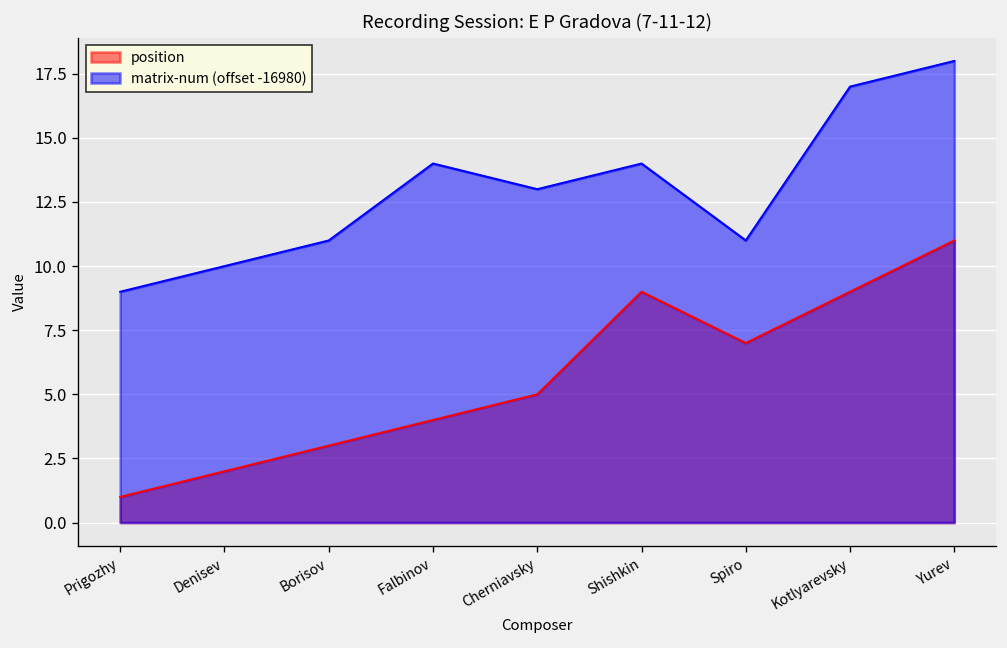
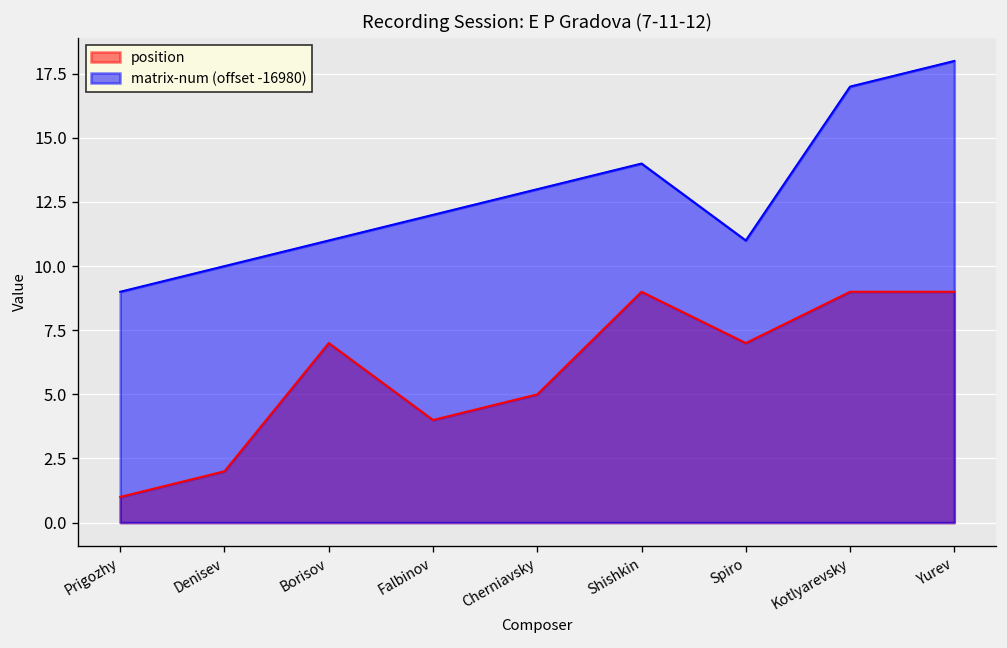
  {
    "position": {
      "Prigozhy": 1,
      "Denisev": 2,
-     "Borisov": 3,
+     "Borisov": 7,
      "Falbinov": 4,
      "Cherniavsky": 5,
      "Shishkin": 9,
      "Spiro": 7,
      "Kotlyarevsky": 9,
-     "Yurev": 11
+     "Yurev": 9
    },
    "matrix-num (offset -16980)": {
      "Prigozhy": 9.0,
      "Denisev": 10.0,
      "Borisov": 11.0,
-     "Falbinov": 14.0,
+     "Falbinov": 12.0,
      "Cherniavsky": 13.0,
      "Shishkin": 14.0,
      "Spiro": 11.0,
      "Kotlyarevsky": 17.0,
      "Yurev": 18.0
    }
  }
